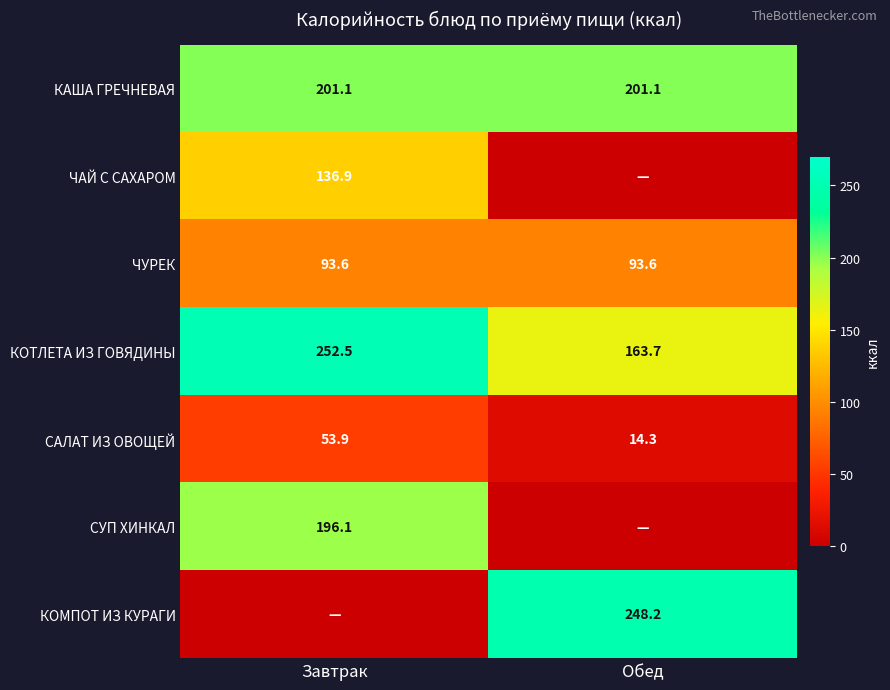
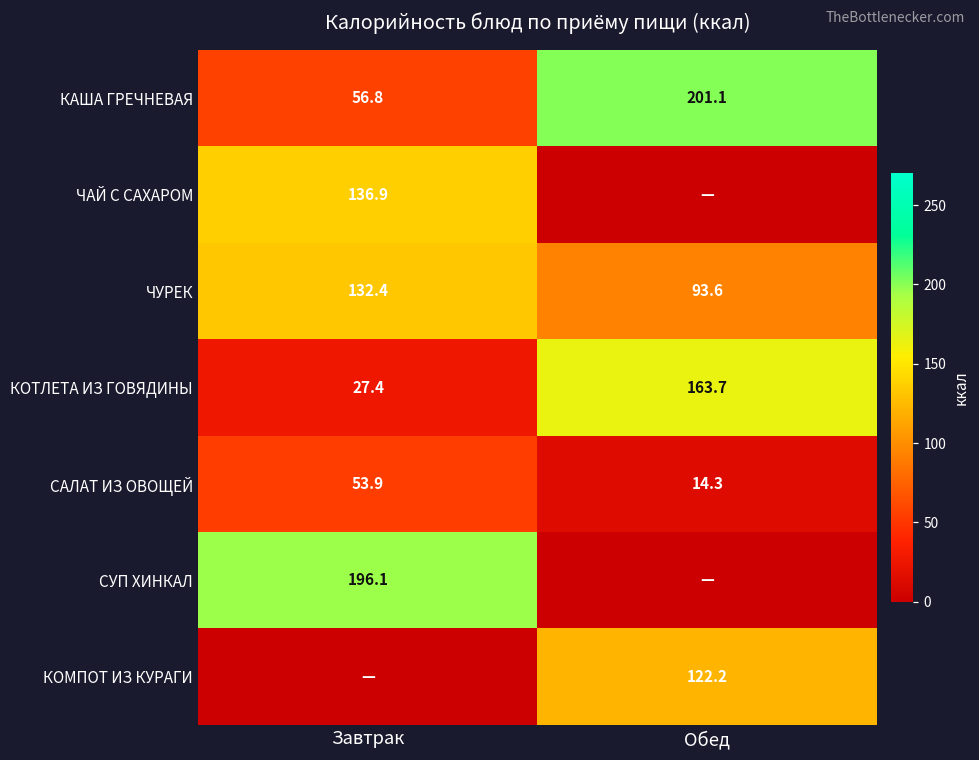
  {
    "КАША ГРЕЧНЕВАЯ": {
-     "Завтрак": 201.1,
+     "Завтрак": 56.8,
      "Обед": 201.1
    },
    "ЧАЙ С САХАРОМ": {
      "Завтрак": 136.9
    },
    "ЧУРЕК": {
-     "Завтрак": 93.6,
+     "Завтрак": 132.4,
      "Обед": 93.6
    },
    "КОТЛЕТА ИЗ ГОВЯДИНЫ": {
-     "Завтрак": 252.5,
+     "Завтрак": 27.4,
      "Обед": 163.7
    },
    "САЛАТ ИЗ ОВОЩЕЙ": {
      "Завтрак": 53.9,
      "Обед": 14.3
    },
    "СУП ХИНКАЛ": {
      "Завтрак": 196.1
    },
    "КОМПОТ ИЗ КУРАГИ": {
-     "Обед": 248.2
+     "Обед": 122.2
    }
  }
